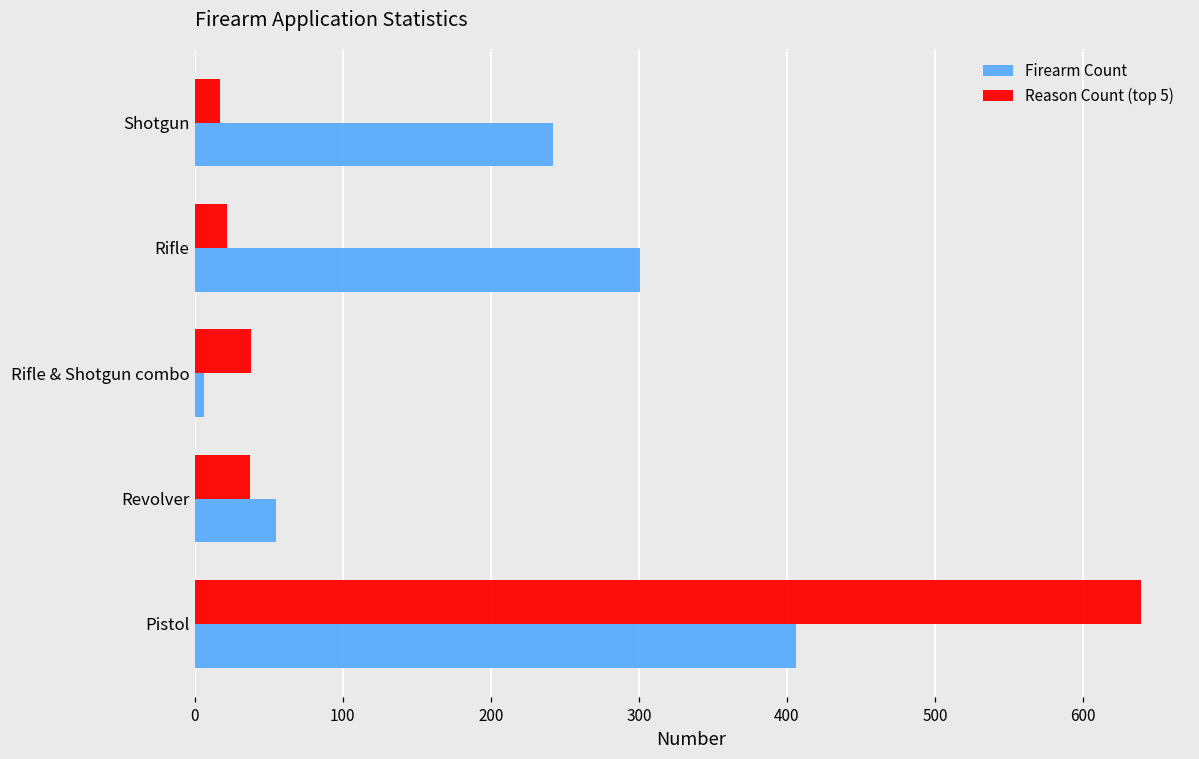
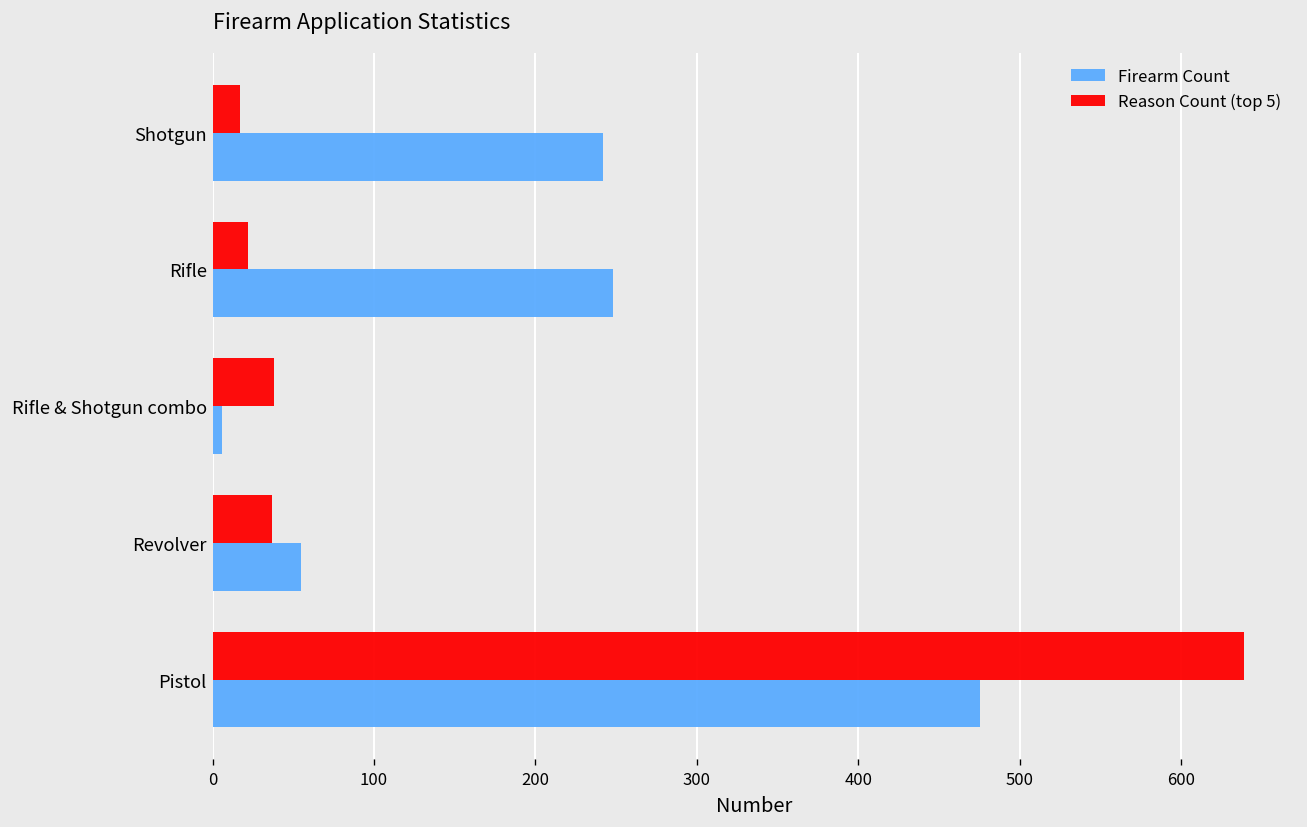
  {
    "Firearm Count": {
      "Shotgun": 242,
-     "Rifle": 301,
+     "Rifle": 248,
      "Rifle & Shotgun combo": 6,
      "Revolver": 55,
-     "Pistol": 406
+     "Pistol": 475
    },
    "Reason Count (top 5)": {
      "Shotgun": 17,
      "Rifle": 22,
      "Rifle & Shotgun combo": 38,
      "Revolver": 37,
      "Pistol": 639
    }
  }
